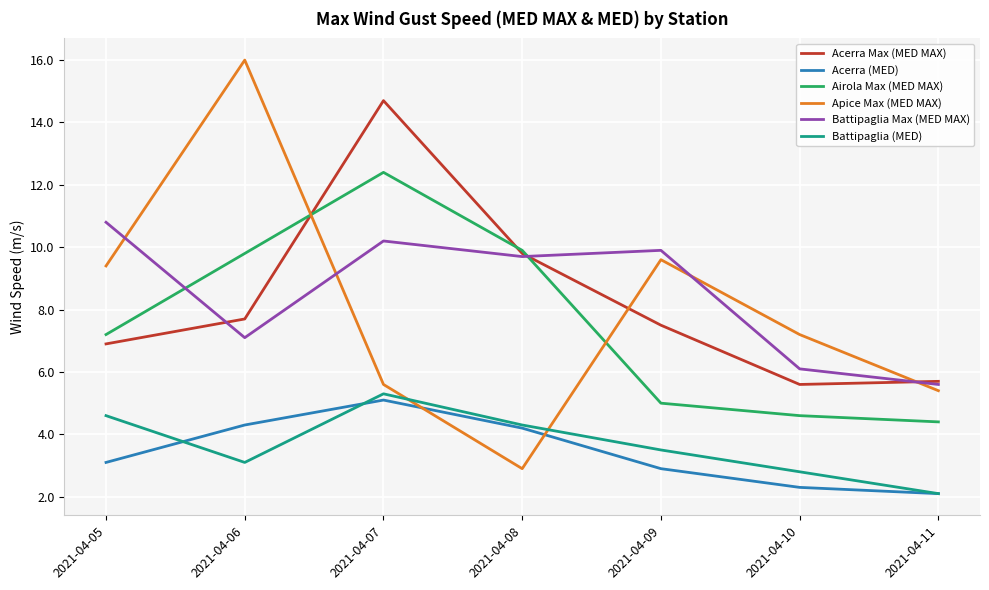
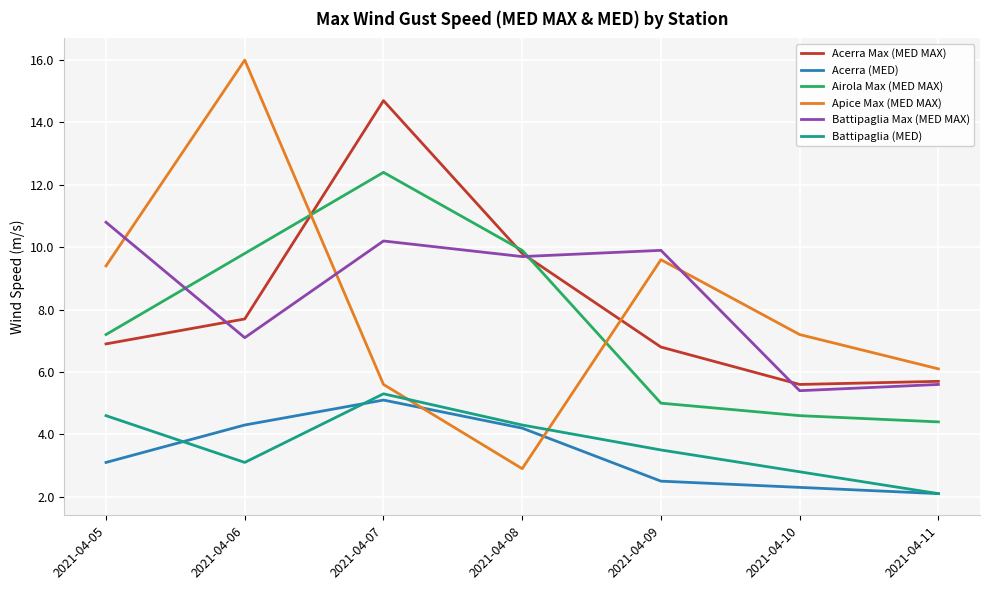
  {
    "Acerra Max (MED MAX)": {
      "2021-04-05": 6.9,
      "2021-04-06": 7.7,
      "2021-04-07": 14.7,
      "2021-04-08": 9.8,
-     "2021-04-09": 7.5,
+     "2021-04-09": 6.8,
      "2021-04-10": 5.6,
      "2021-04-11": 5.7
    },
    "Acerra (MED)": {
      "2021-04-05": 3.1,
      "2021-04-06": 4.3,
      "2021-04-07": 5.1,
      "2021-04-08": 4.2,
-     "2021-04-09": 2.9,
+     "2021-04-09": 2.5,
      "2021-04-10": 2.3
    },
    "Apice Max (MED MAX)": {
      "2021-04-05": 9.4,
      "2021-04-06": 16.0,
      "2021-04-07": 5.6,
      "2021-04-08": 2.9,
      "2021-04-09": 9.6,
      "2021-04-10": 7.2,
-     "2021-04-11": 5.4
+     "2021-04-11": 6.1
    },
    "Battipaglia Max (MED MAX)": {
      "2021-04-05": 10.8,
      "2021-04-06": 7.1,
      "2021-04-07": 10.2,
      "2021-04-08": 9.7,
      "2021-04-09": 9.9,
-     "2021-04-10": 6.1,
+     "2021-04-10": 5.4,
      "2021-04-11": 5.6
    }
  }
